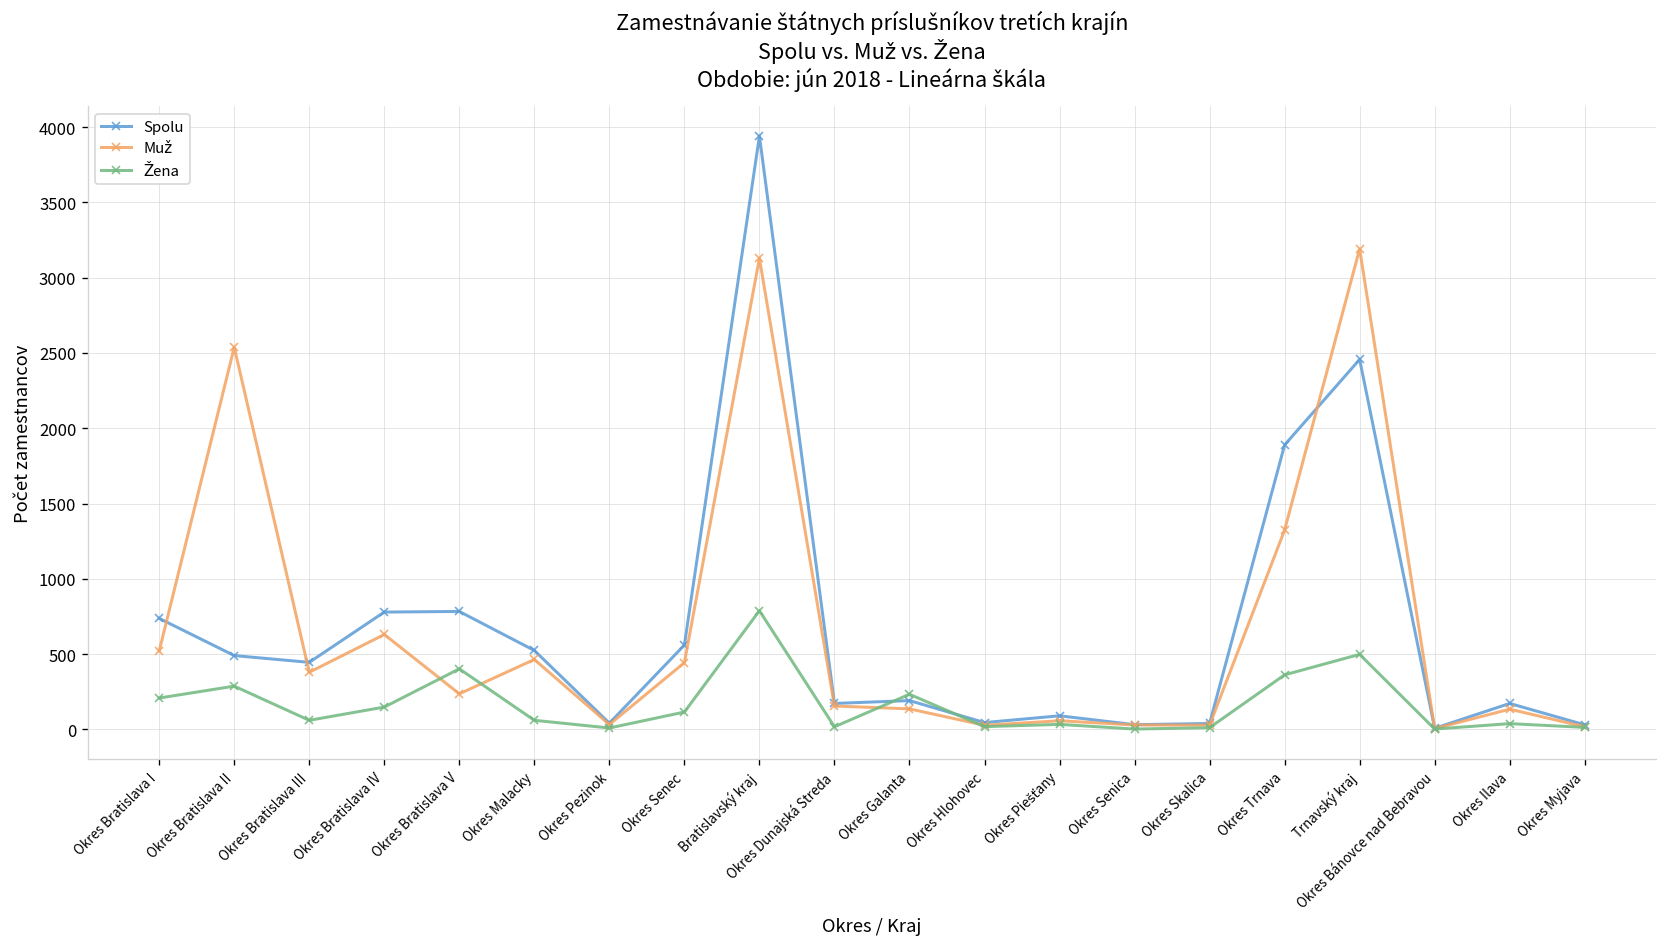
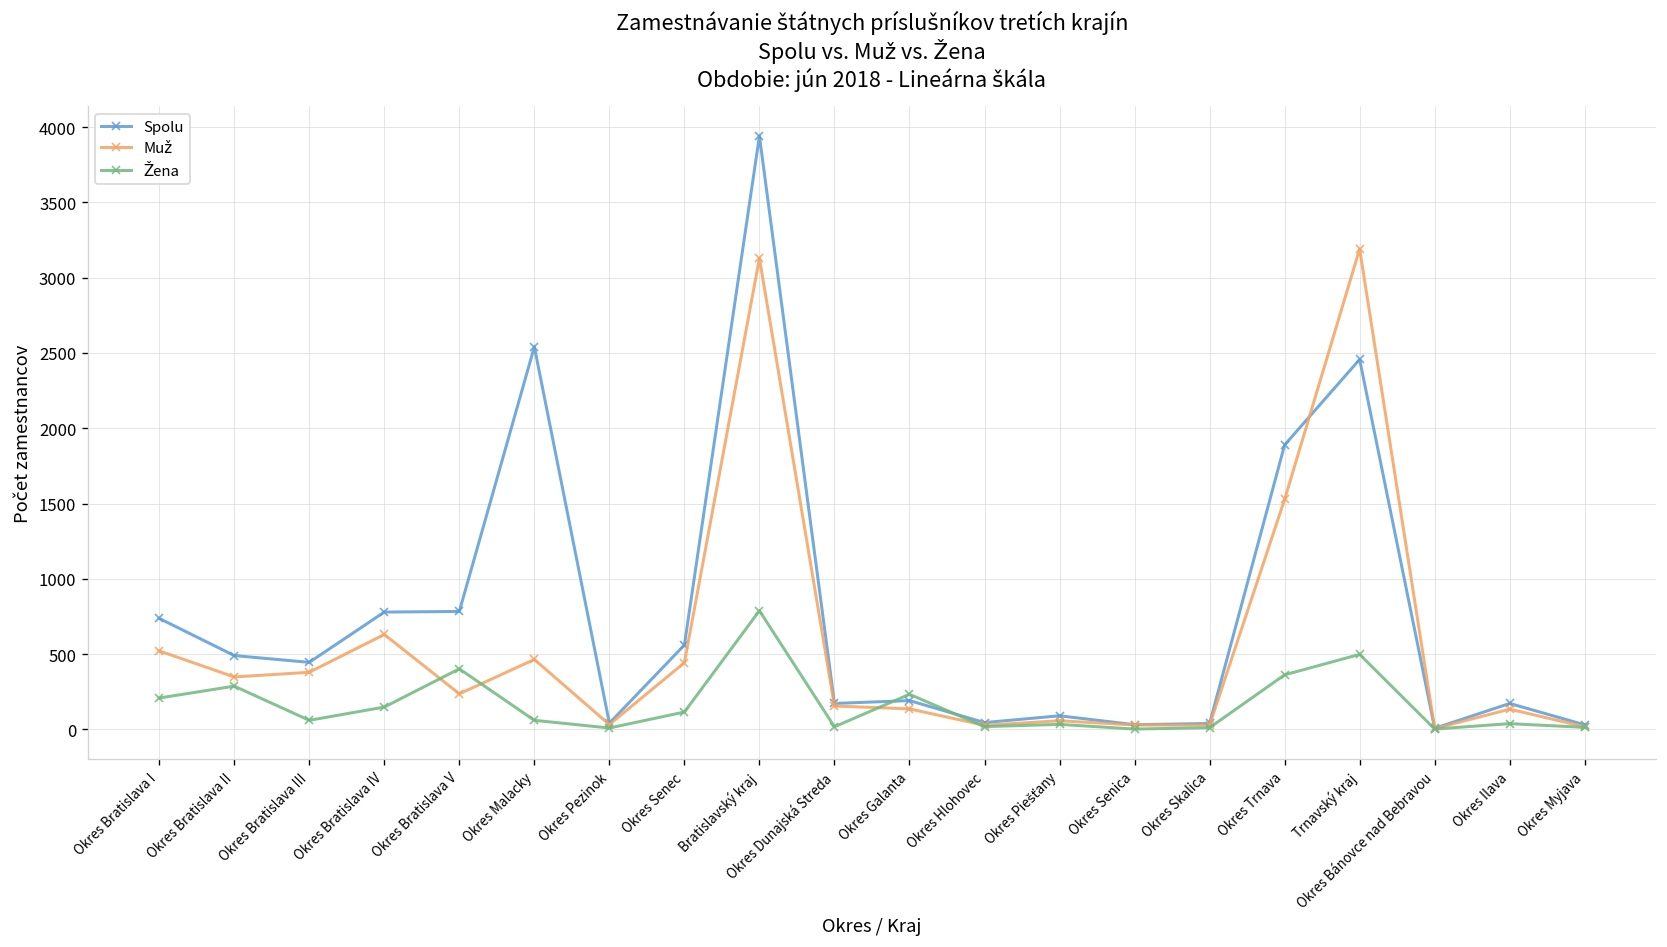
  {
    "Spolu": {
      "Okres Bratislava I": 740,
      "Okres Bratislava II": 490,
      "Okres Bratislava III": 450,
      "Okres Bratislava IV": 780,
      "Okres Bratislava V": 780,
-     "Okres Malacky": 520,
+     "Okres Malacky": 2540,
      "Okres Senec": 560,
      "Bratislavský kraj": 3940,
      "Okres Galanta": 190,
      "Okres Piešťany": 90,
      "Okres Trnava": 1890,
      "Trnavský kraj": 2460,
      "Okres Ilava": 170
    },
    "Muž": {
      "Okres Bratislava I": 520,
-     "Okres Bratislava II": 2540,
+     "Okres Bratislava II": 350,
      "Okres Bratislava III": 380,
      "Okres Bratislava IV": 630,
      "Okres Bratislava V": 240,
      "Okres Malacky": 460,
      "Okres Senec": 440,
      "Bratislavský kraj": 3130,
      "Okres Galanta": 140,
      "Okres Piešťany": 60,
-     "Okres Trnava": 1320,
+     "Okres Trnava": 1530,
      "Trnavský kraj": 3190,
      "Okres Ilava": 130
    },
    "Žena": {
      "Okres Bratislava I": 210,
      "Okres Bratislava II": 290,
      "Okres Bratislava III": 60,
      "Okres Bratislava IV": 150,
      "Okres Bratislava V": 400,
      "Okres Malacky": 60,
      "Okres Pezinok": 10,
      "Okres Senec": 120,
      "Bratislavský kraj": 790,
      "Okres Dunajská Streda": 20,
      "Okres Galanta": 230,
      "Okres Piešťany": 30,
      "Okres Senica": 0,
      "Okres Trnava": 360,
      "Trnavský kraj": 500,
      "Okres Ilava": 40
    }
  }
